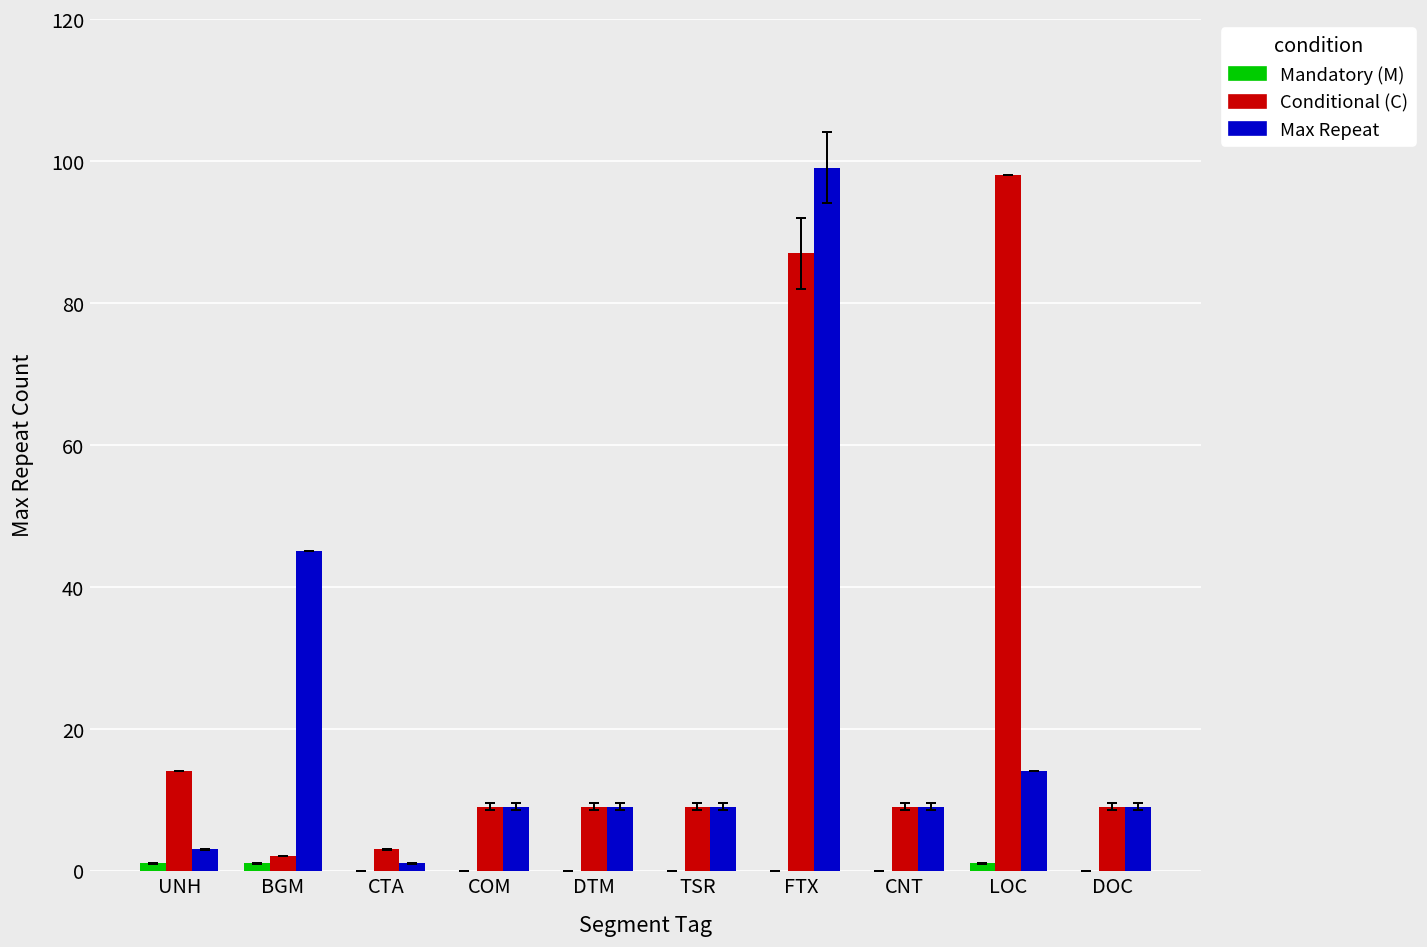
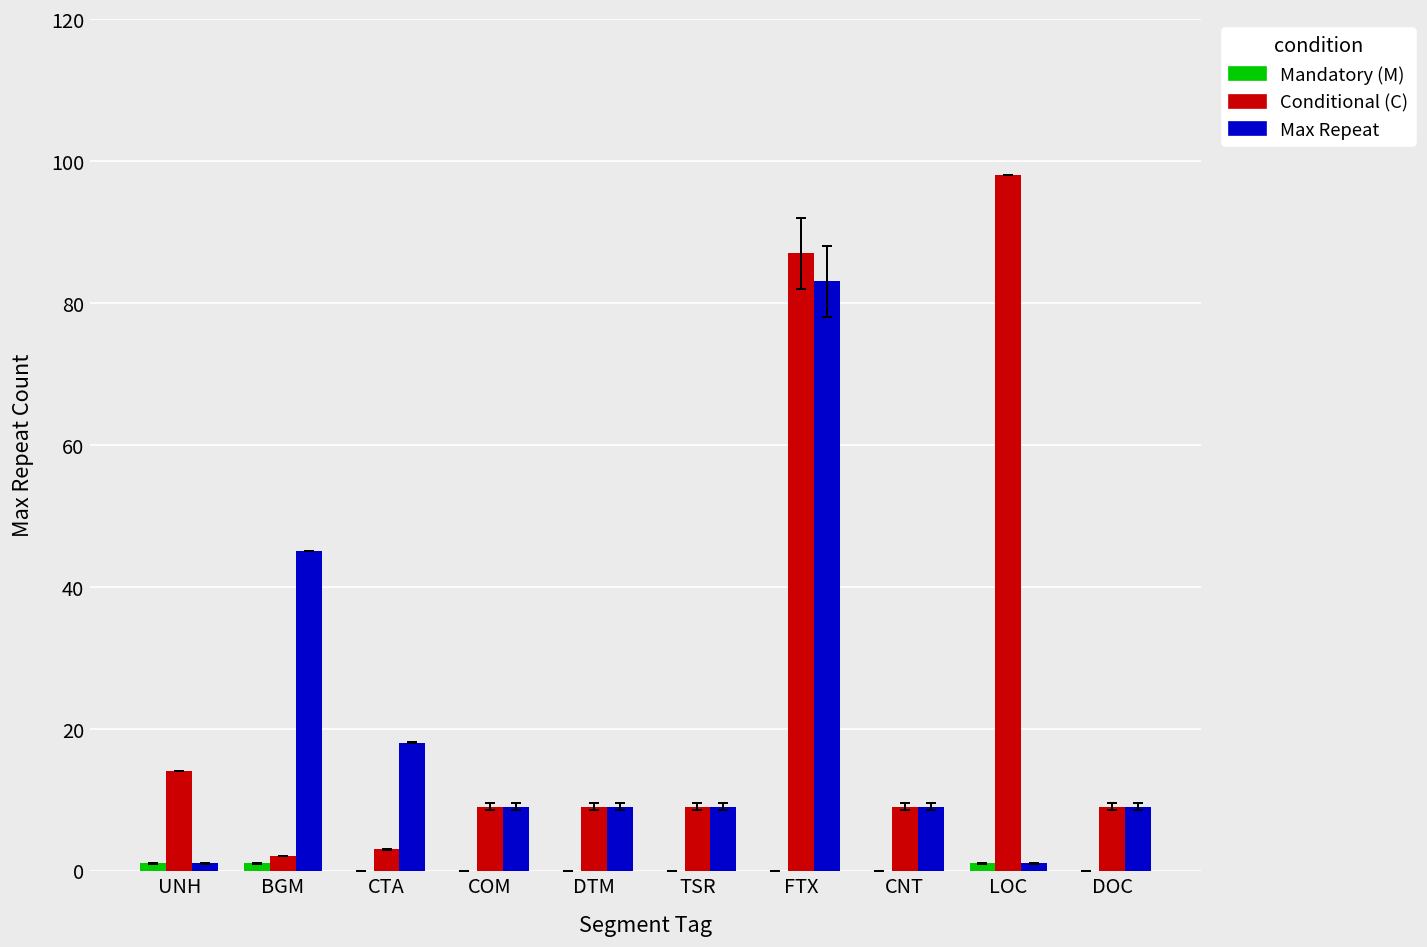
  {
    "Mandatory (M)": {
      "UNH": 1,
      "BGM": 1,
      "CTA": 0,
      "COM": 0,
      "DTM": 0,
      "TSR": 0,
      "FTX": 0,
      "CNT": 0,
      "LOC": 1,
      "DOC": 0
    },
    "Conditional (C)": {
      "UNH": 14,
      "BGM": 2,
      "CTA": 3,
      "COM": 9,
      "DTM": 9,
      "TSR": 9,
      "FTX": 87,
      "CNT": 9,
      "LOC": 98,
      "DOC": 9
    },
    "Max Repeat": {
-     "UNH": 3,
+     "UNH": 1,
      "BGM": 45,
-     "CTA": 1,
+     "CTA": 18,
      "COM": 9,
      "DTM": 9,
      "TSR": 9,
-     "FTX": 99,
+     "FTX": 83,
      "CNT": 9,
-     "LOC": 14,
+     "LOC": 1,
      "DOC": 9
    }
  }
